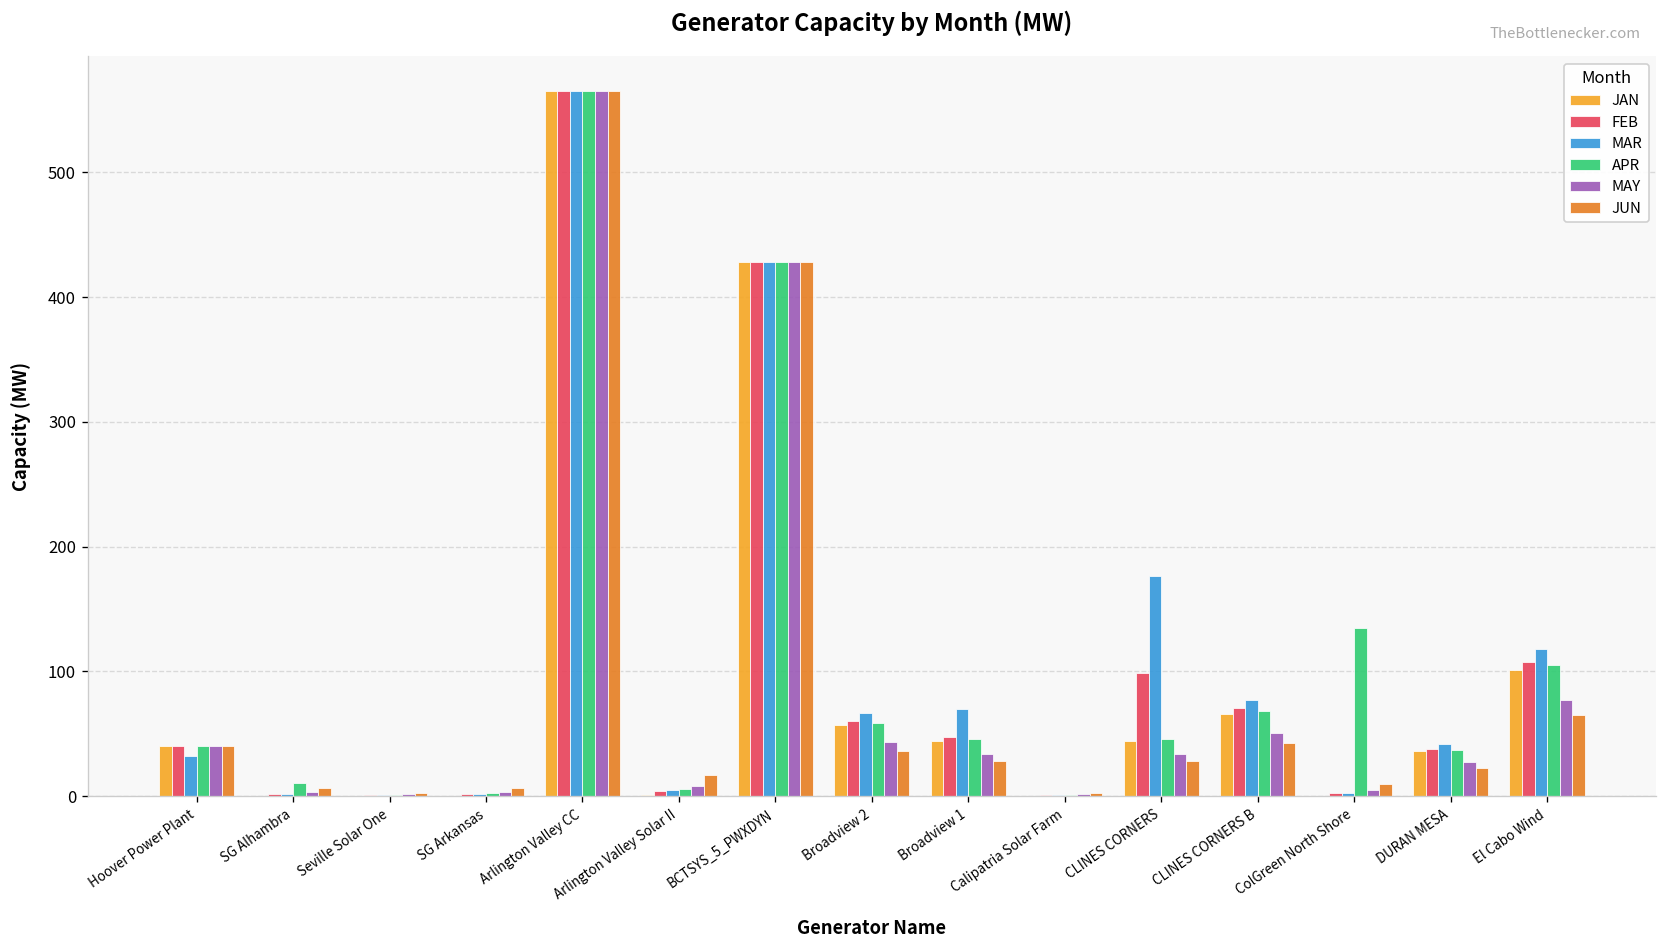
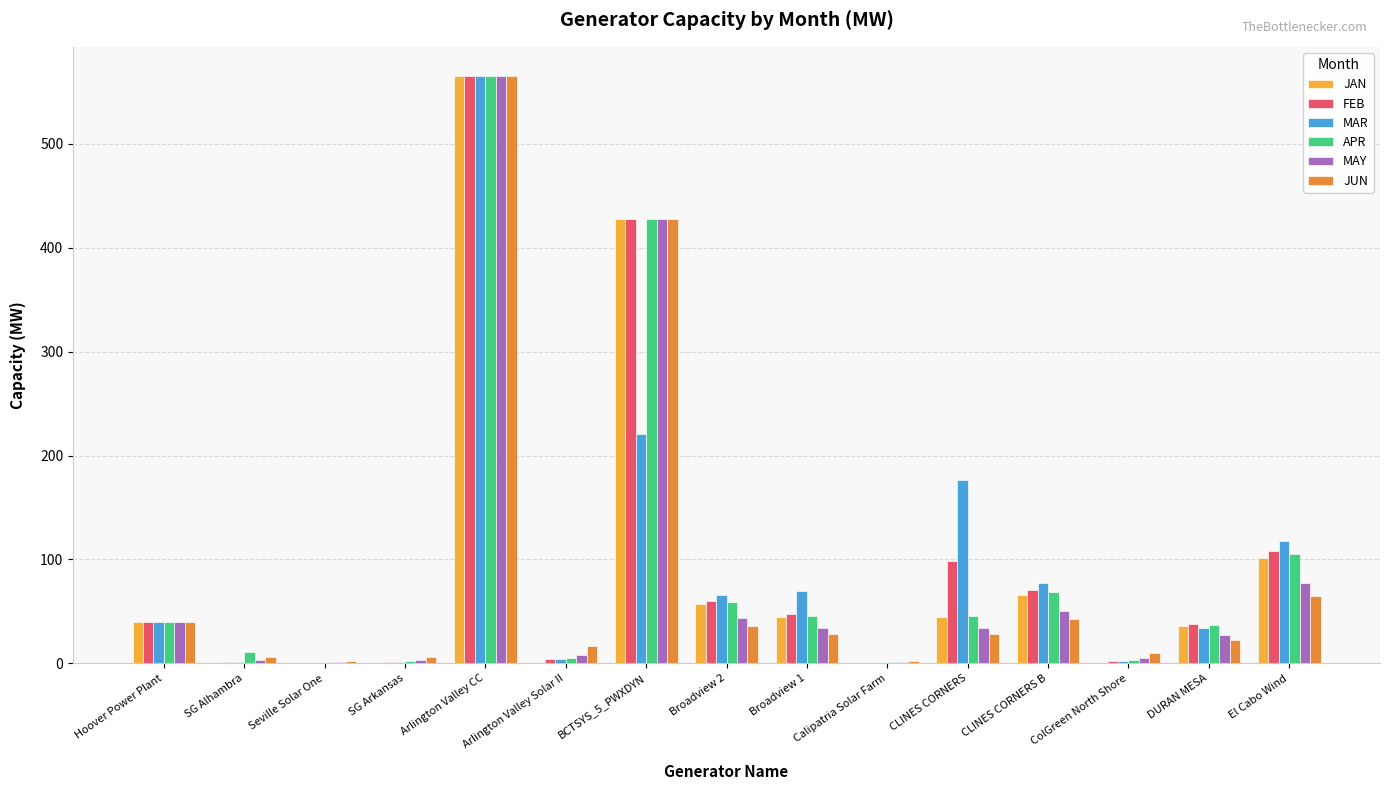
  {
    "FEB": {
      "Hoover Power Plant": 40,
      "Arlington Valley CC": 565,
      "Arlington Valley Solar II": 4,
      "BCTSYS_5_PWXDYN": 428,
      "Broadview 2": 60,
      "Broadview 1": 47,
      "CLINES CORNERS": 99,
      "CLINES CORNERS B": 70,
      "DURAN MESA": 38,
      "El Cabo Wind": 108
    },
    "MAR": {
-     "Hoover Power Plant": 32,
+     "Hoover Power Plant": 40,
      "Arlington Valley CC": 565,
      "Arlington Valley Solar II": 4,
-     "BCTSYS_5_PWXDYN": 428,
+     "BCTSYS_5_PWXDYN": 221,
      "Broadview 2": 66,
      "Broadview 1": 70,
      "CLINES CORNERS": 176,
      "CLINES CORNERS B": 77,
      "ColGreen North Shore": 3,
-     "DURAN MESA": 42,
+     "DURAN MESA": 34,
      "El Cabo Wind": 118
    },
    "APR": {
      "Hoover Power Plant": 40,
      "SG Alhambra": 11,
      "Arlington Valley CC": 565,
      "Arlington Valley Solar II": 6,
      "BCTSYS_5_PWXDYN": 428,
      "Broadview 2": 59,
      "Broadview 1": 46,
      "CLINES CORNERS": 46,
      "CLINES CORNERS B": 69,
-     "ColGreen North Shore": 135,
+     "ColGreen North Shore": 3,
      "DURAN MESA": 37,
      "El Cabo Wind": 105
    },
    "MAY": {
      "Hoover Power Plant": 40,
      "SG Alhambra": 3,
      "SG Arkansas": 3,
      "Arlington Valley CC": 565,
      "Arlington Valley Solar II": 8,
      "BCTSYS_5_PWXDYN": 428,
      "Broadview 2": 43,
      "Broadview 1": 34,
      "CLINES CORNERS": 34,
      "CLINES CORNERS B": 50,
      "ColGreen North Shore": 5,
      "DURAN MESA": 27,
      "El Cabo Wind": 77
    }
  }
